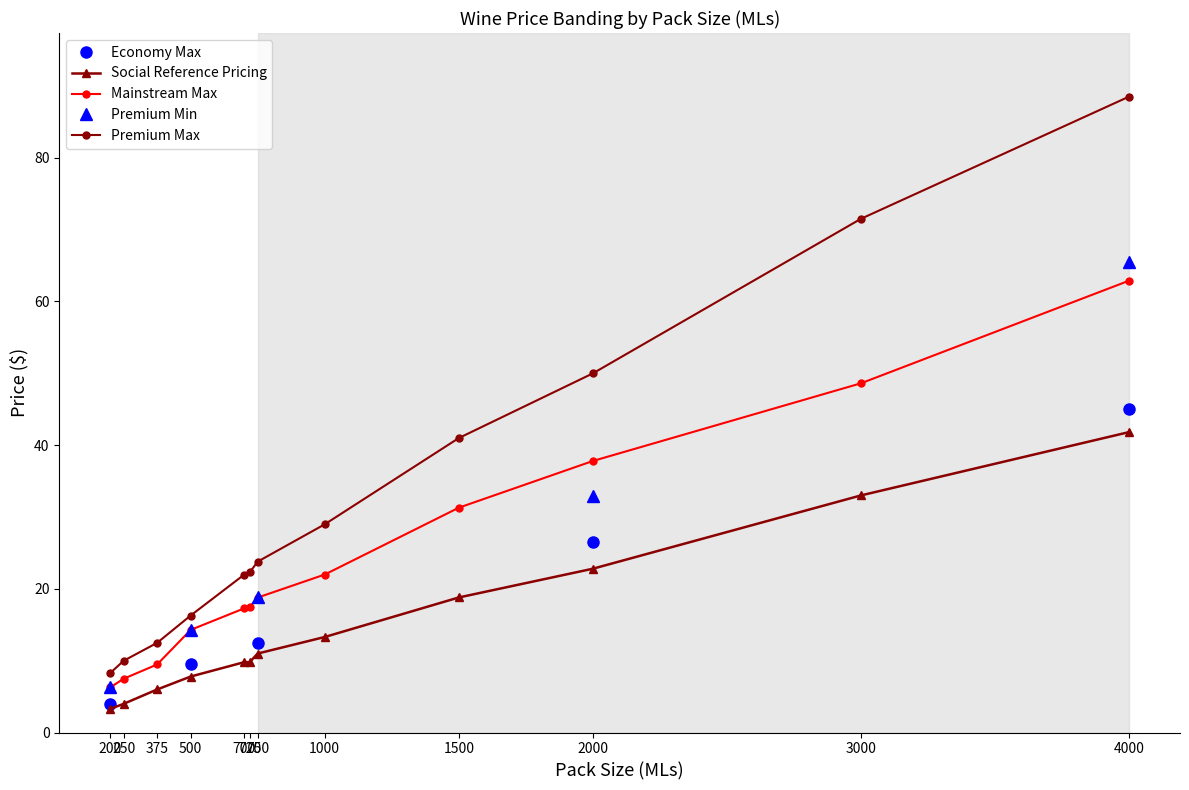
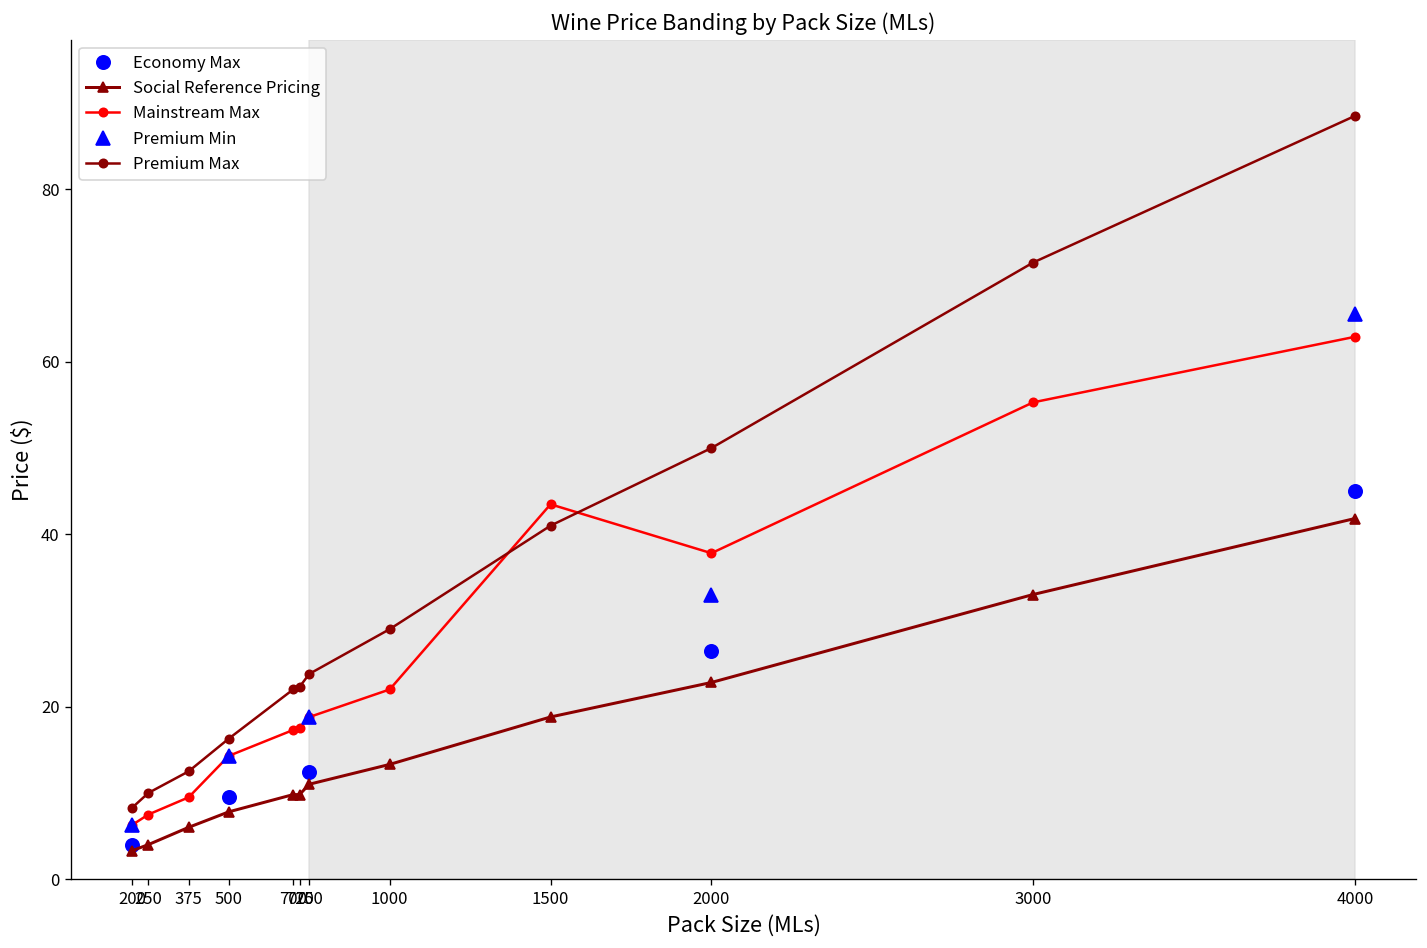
  {
    "Mainstream Max": {
      "375": 9,
      "1000": 22,
-     "1500": 31,
+     "1500": 43,
      "2000": 38,
-     "3000": 49,
+     "3000": 55,
      "4000": 63
    }
  }
